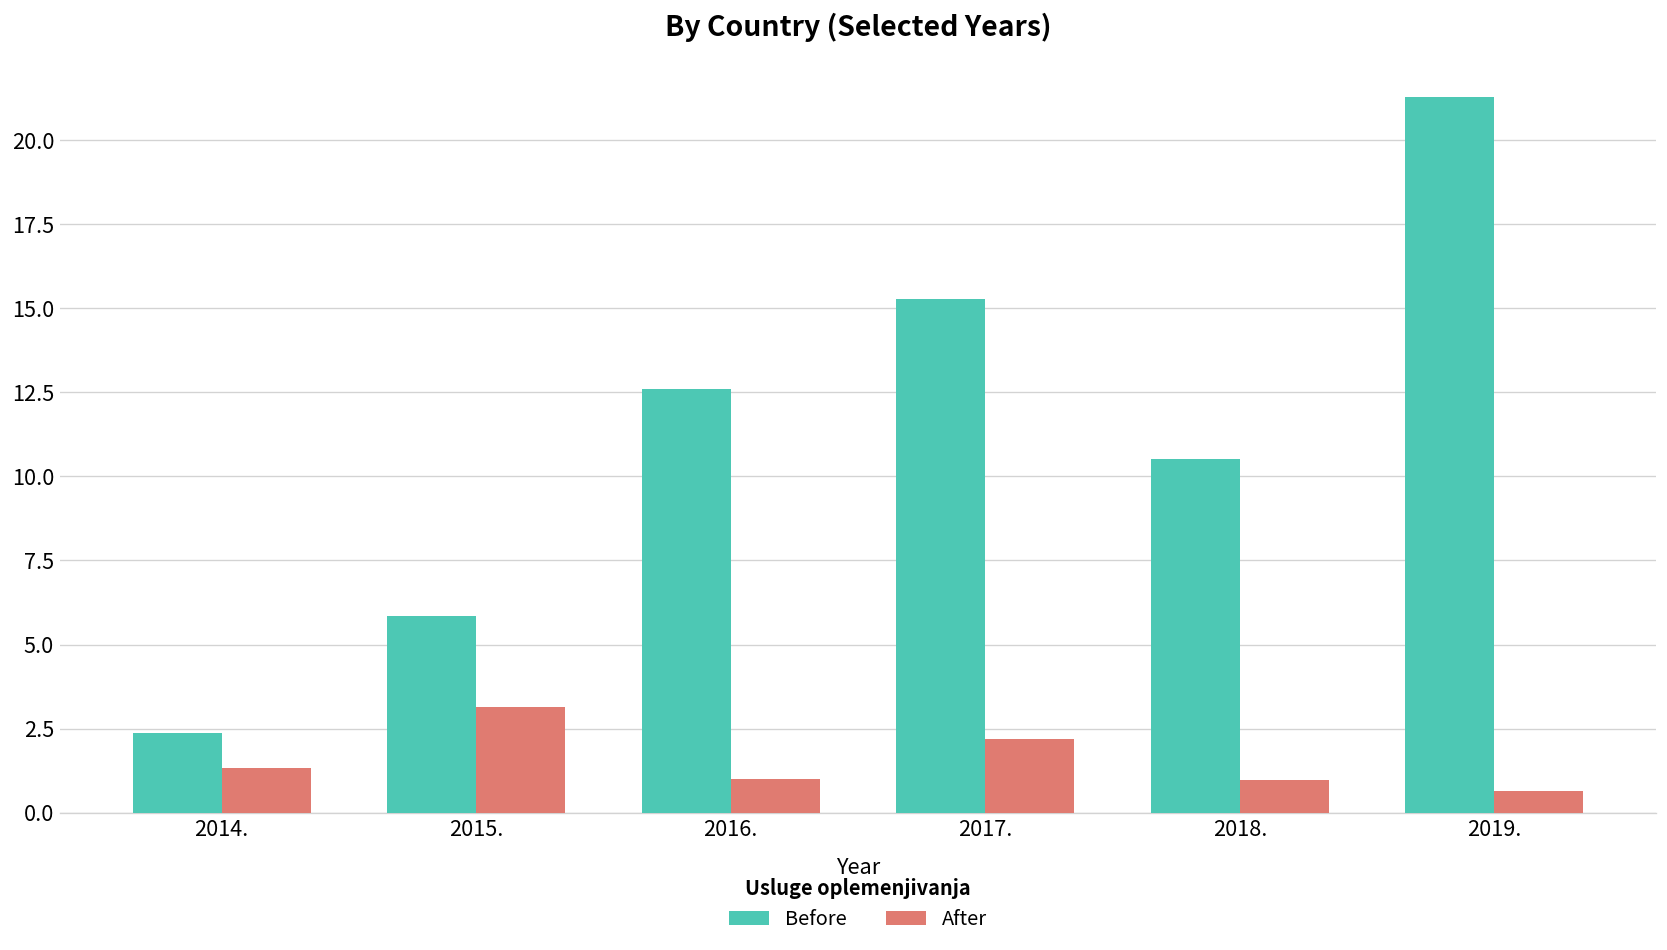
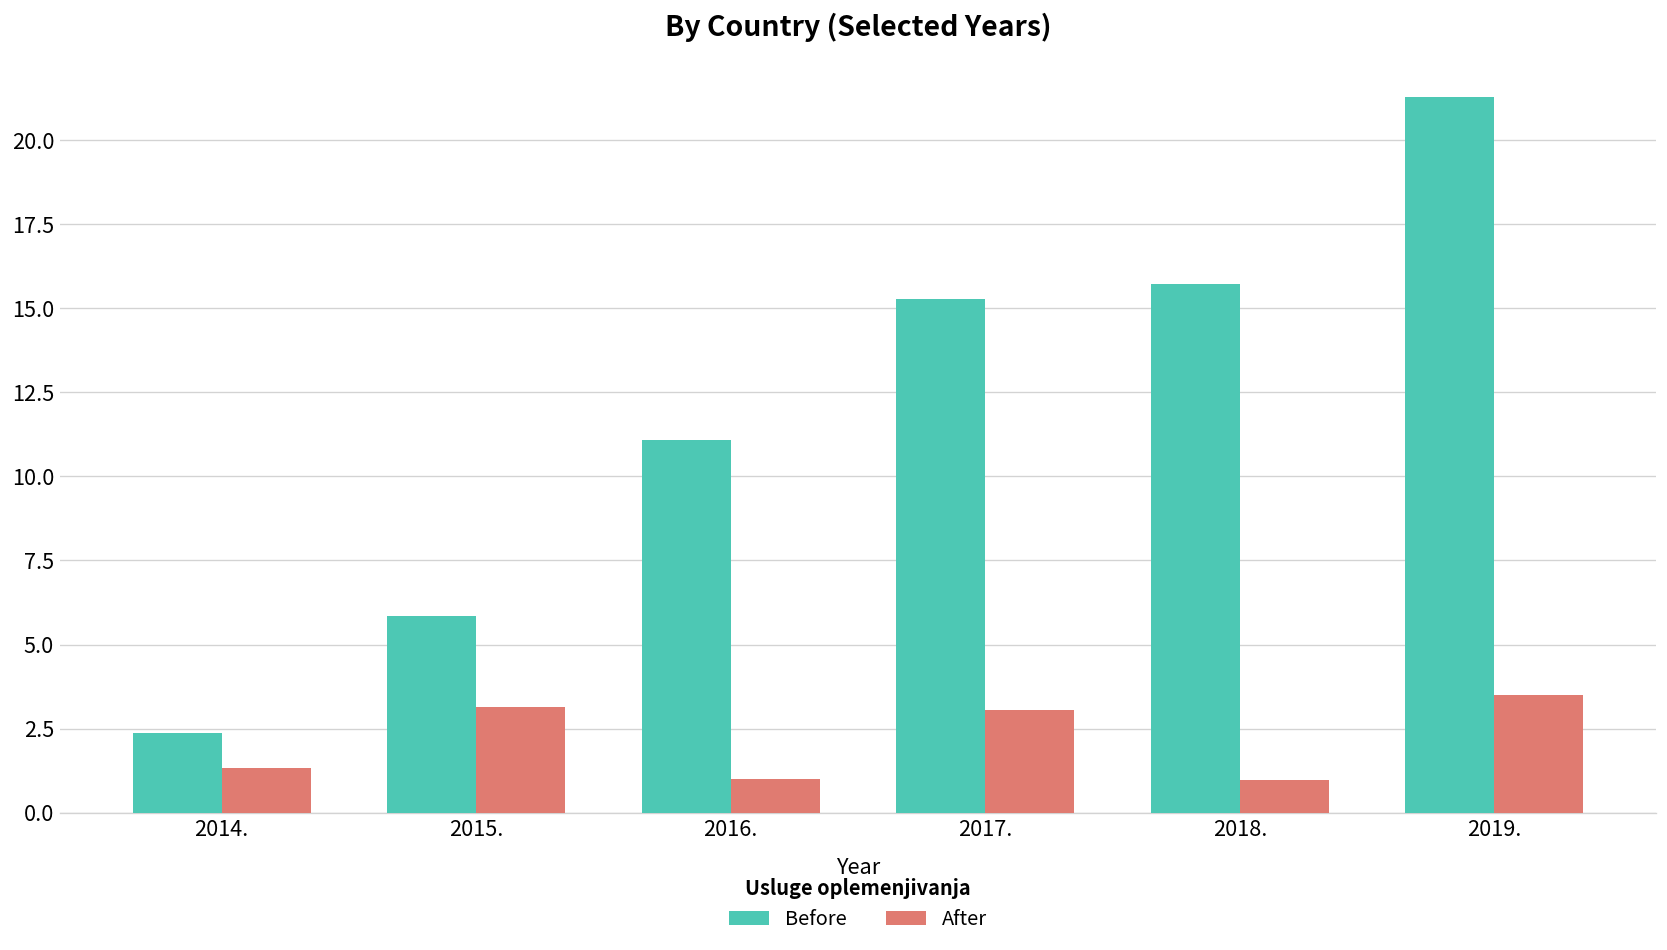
  {
    "Before": {
      "2014.": 2.4,
      "2015.": 5.8,
-     "2016.": 12.6,
+     "2016.": 11.1,
      "2017.": 15.3,
-     "2018.": 10.5,
+     "2018.": 15.7,
      "2019.": 21.3
    },
    "After": {
      "2014.": 1.3,
      "2015.": 3.2,
      "2016.": 1.0,
-     "2017.": 2.2,
+     "2017.": 3.1,
      "2018.": 1.0,
-     "2019.": 0.7
+     "2019.": 3.5
    }
  }
